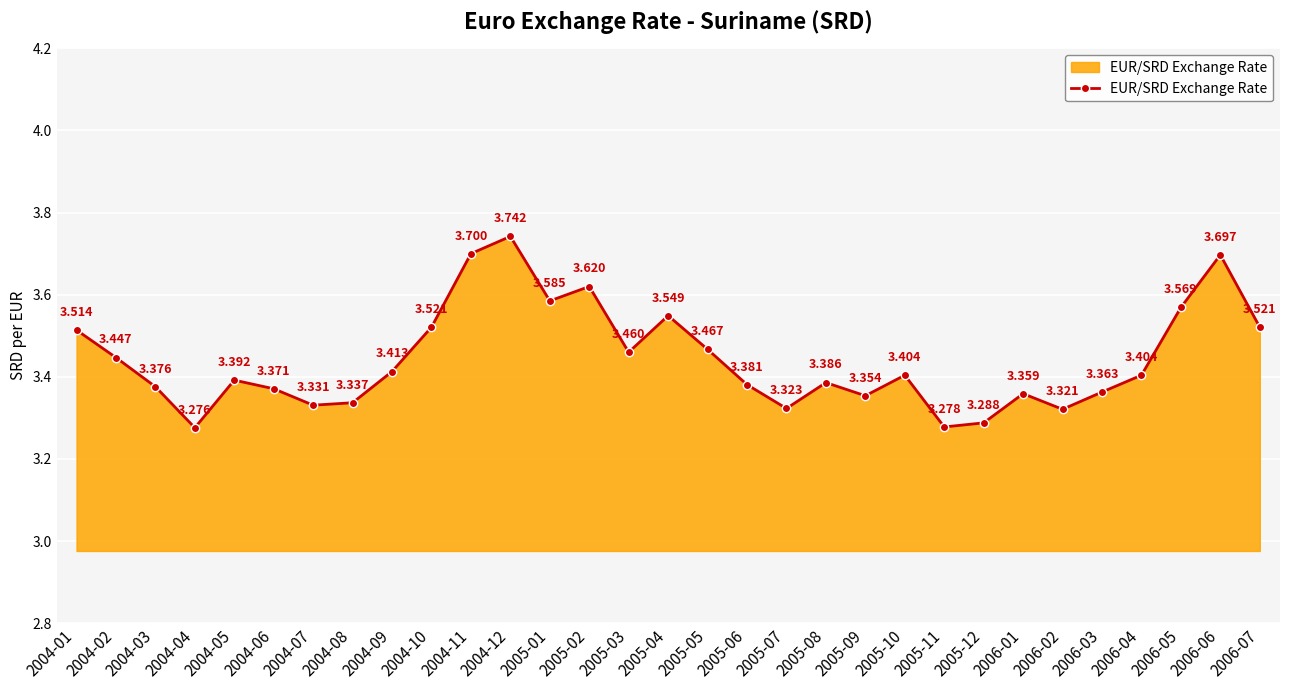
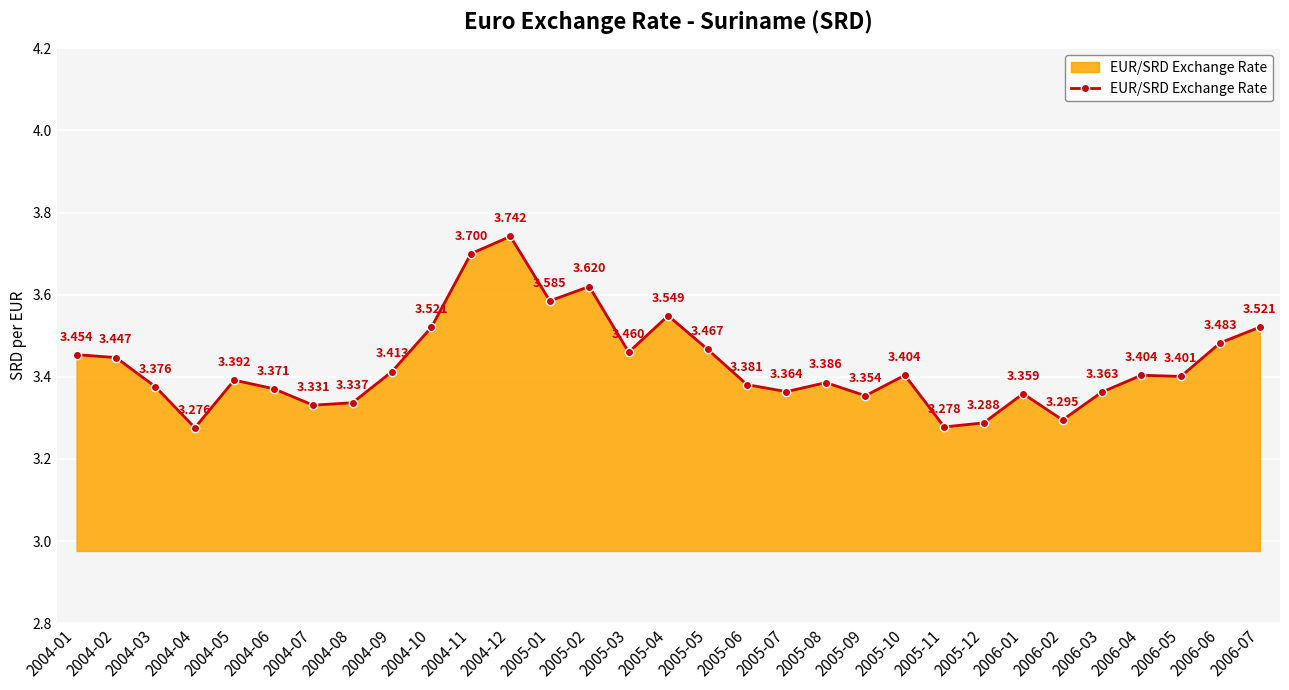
  {
-   "2004-01": 3.514,
+   "2004-01": 3.454,
    "2004-02": 3.447,
    "2004-03": 3.376,
    "2004-04": 3.276,
    "2004-05": 3.392,
    "2004-06": 3.371,
    "2004-07": 3.331,
    "2004-08": 3.337,
    "2004-09": 3.413,
    "2004-10": 3.521,
    "2004-11": 3.700,
    "2004-12": 3.742,
    "2005-01": 3.585,
    "2005-02": 3.620,
    "2005-03": 3.460,
    "2005-04": 3.549,
    "2005-05": 3.467,
    "2005-06": 3.381,
-   "2005-07": 3.323,
+   "2005-07": 3.364,
    "2005-08": 3.386,
    "2005-09": 3.354,
    "2005-10": 3.404,
    "2005-11": 3.278,
    "2005-12": 3.288,
    "2006-01": 3.359,
-   "2006-02": 3.321,
+   "2006-02": 3.295,
    "2006-03": 3.363,
    "2006-04": 3.404,
-   "2006-05": 3.569,
-   "2006-06": 3.697,
+   "2006-05": 3.401,
+   "2006-06": 3.483,
    "2006-07": 3.521
  }
